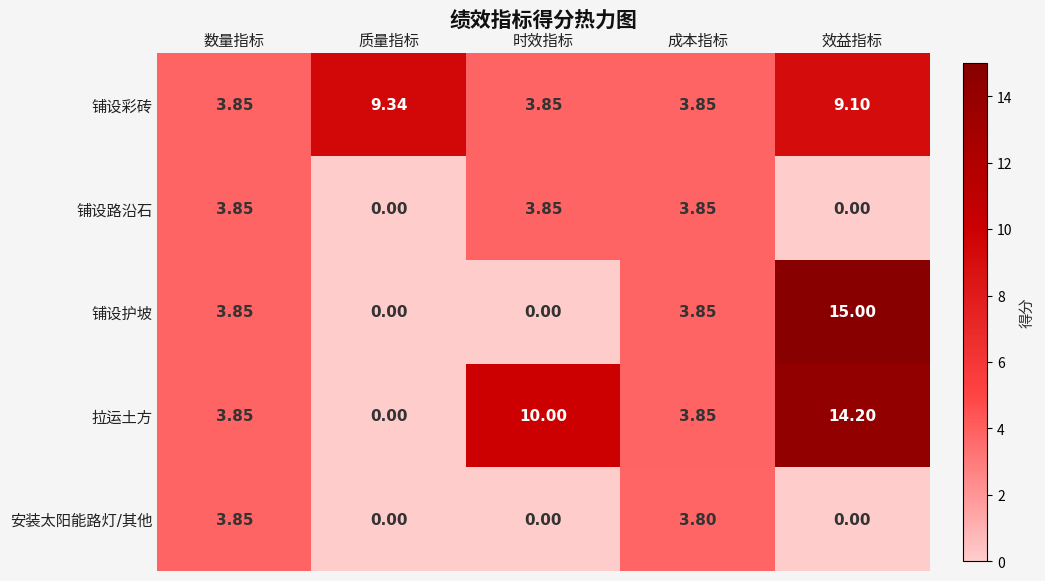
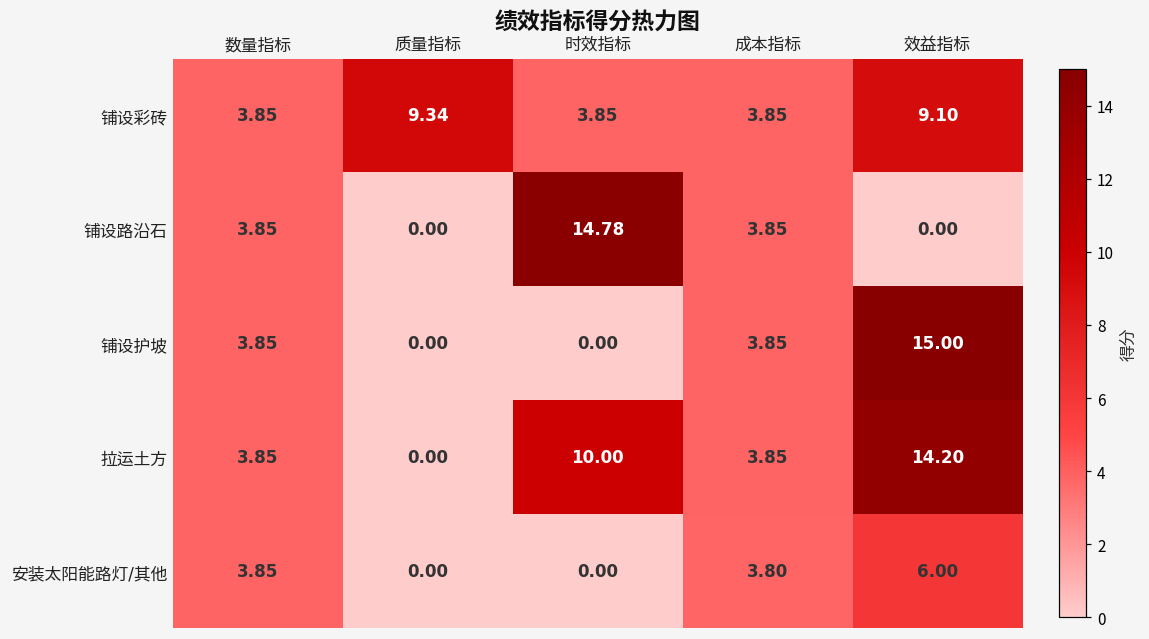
  {
    "铺设彩砖": {
      "数量指标": 3.85,
      "质量指标": 9.34,
      "时效指标": 3.85,
      "成本指标": 3.85,
      "效益指标": 9.10
    },
    "铺设路沿石": {
      "数量指标": 3.85,
      "质量指标": 0.00,
-     "时效指标": 3.85,
+     "时效指标": 14.78,
      "成本指标": 3.85,
      "效益指标": 0.00
    },
    "铺设护坡": {
      "数量指标": 3.85,
      "质量指标": 0.00,
      "时效指标": 0.00,
      "成本指标": 3.85,
      "效益指标": 15.00
    },
    "拉运土方": {
      "数量指标": 3.85,
      "质量指标": 0.00,
      "时效指标": 10.00,
      "成本指标": 3.85,
      "效益指标": 14.20
    },
    "安装太阳能路灯/其他": {
      "数量指标": 3.85,
      "质量指标": 0.00,
      "时效指标": 0.00,
      "成本指标": 3.80,
-     "效益指标": 0.00
+     "效益指标": 6.00
    }
  }
